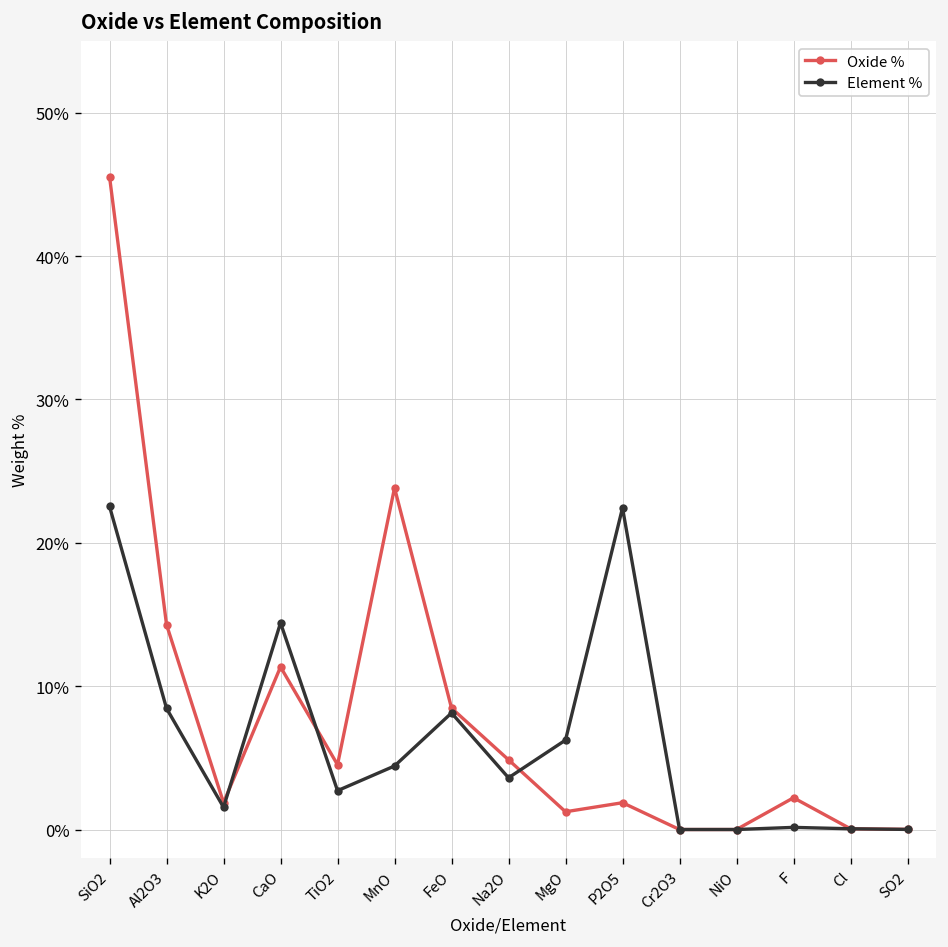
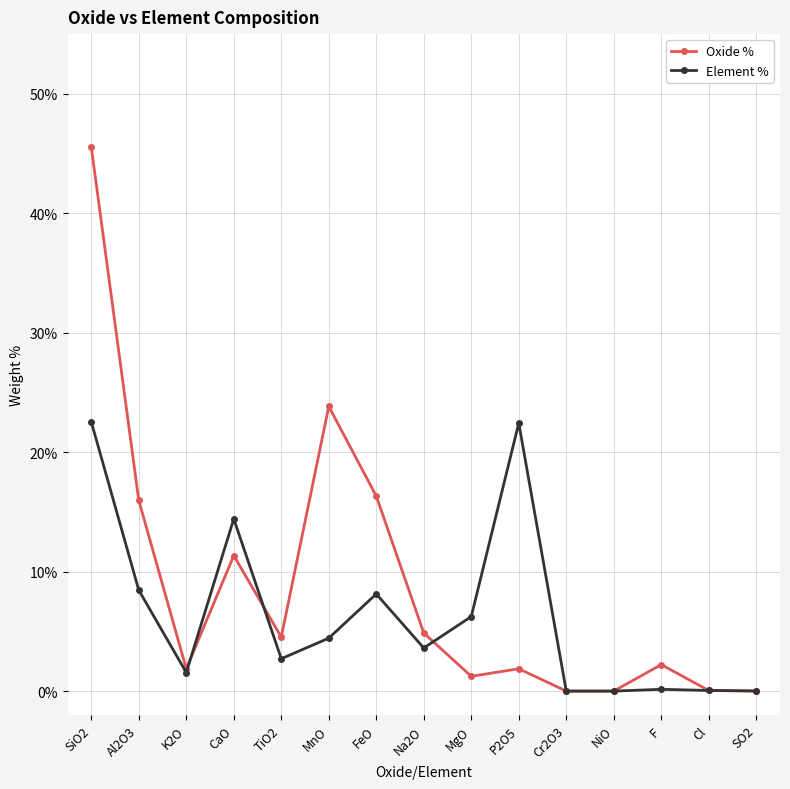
  {
    "Oxide %": {
      "SiO2": "45.5%",
-     "Al2O3": "14.3%",
+     "Al2O3": "16.0%",
      "K2O": "1.9%",
      "CaO": "11.3%",
      "TiO2": "4.5%",
      "MnO": "23.8%",
-     "FeO": "8.5%",
+     "FeO": "16.3%",
      "Na2O": "4.9%",
      "MgO": "1.2%",
      "P2O5": "1.9%",
      "F": "2.2%"
    },
    "Element %": {
      "SiO2": "22.5%",
      "Al2O3": "8.5%",
      "K2O": "1.6%",
      "CaO": "14.4%",
      "TiO2": "2.7%",
      "MnO": "4.4%",
      "FeO": "8.1%",
      "Na2O": "3.6%",
      "MgO": "6.2%",
      "P2O5": "22.4%",
      "F": "0.1%"
    }
  }
